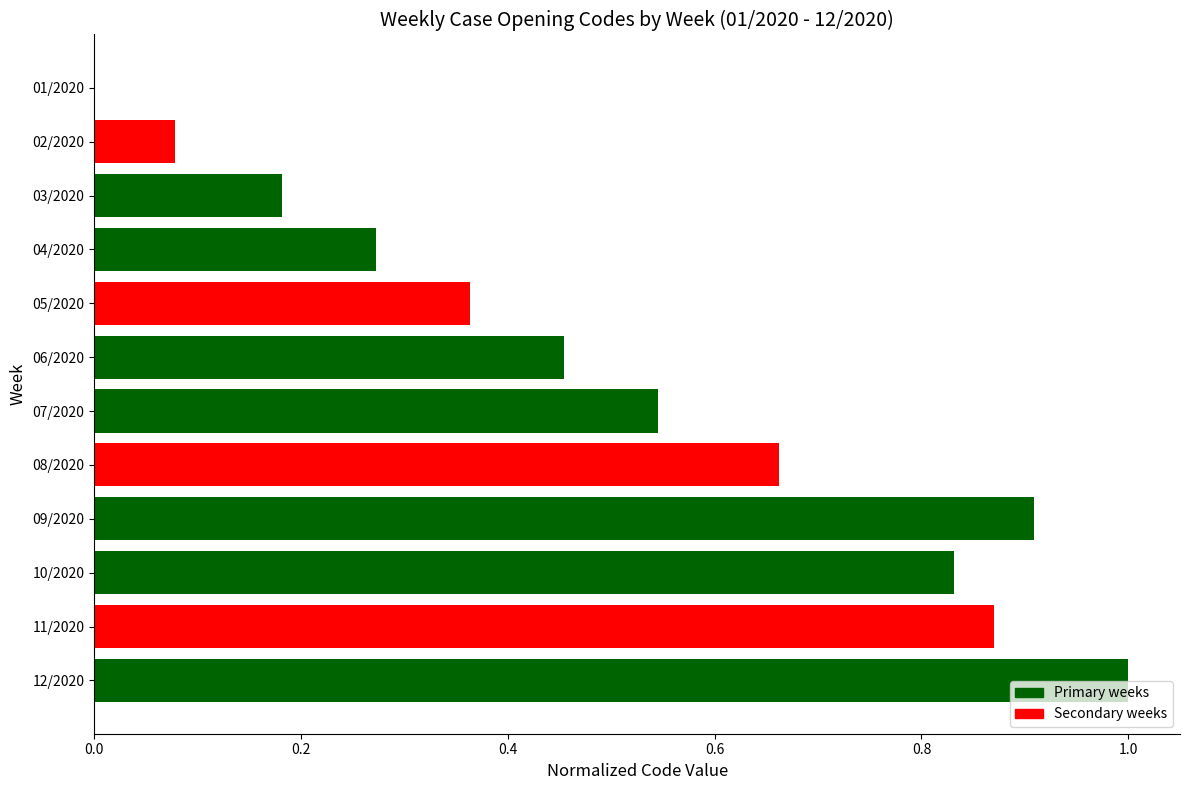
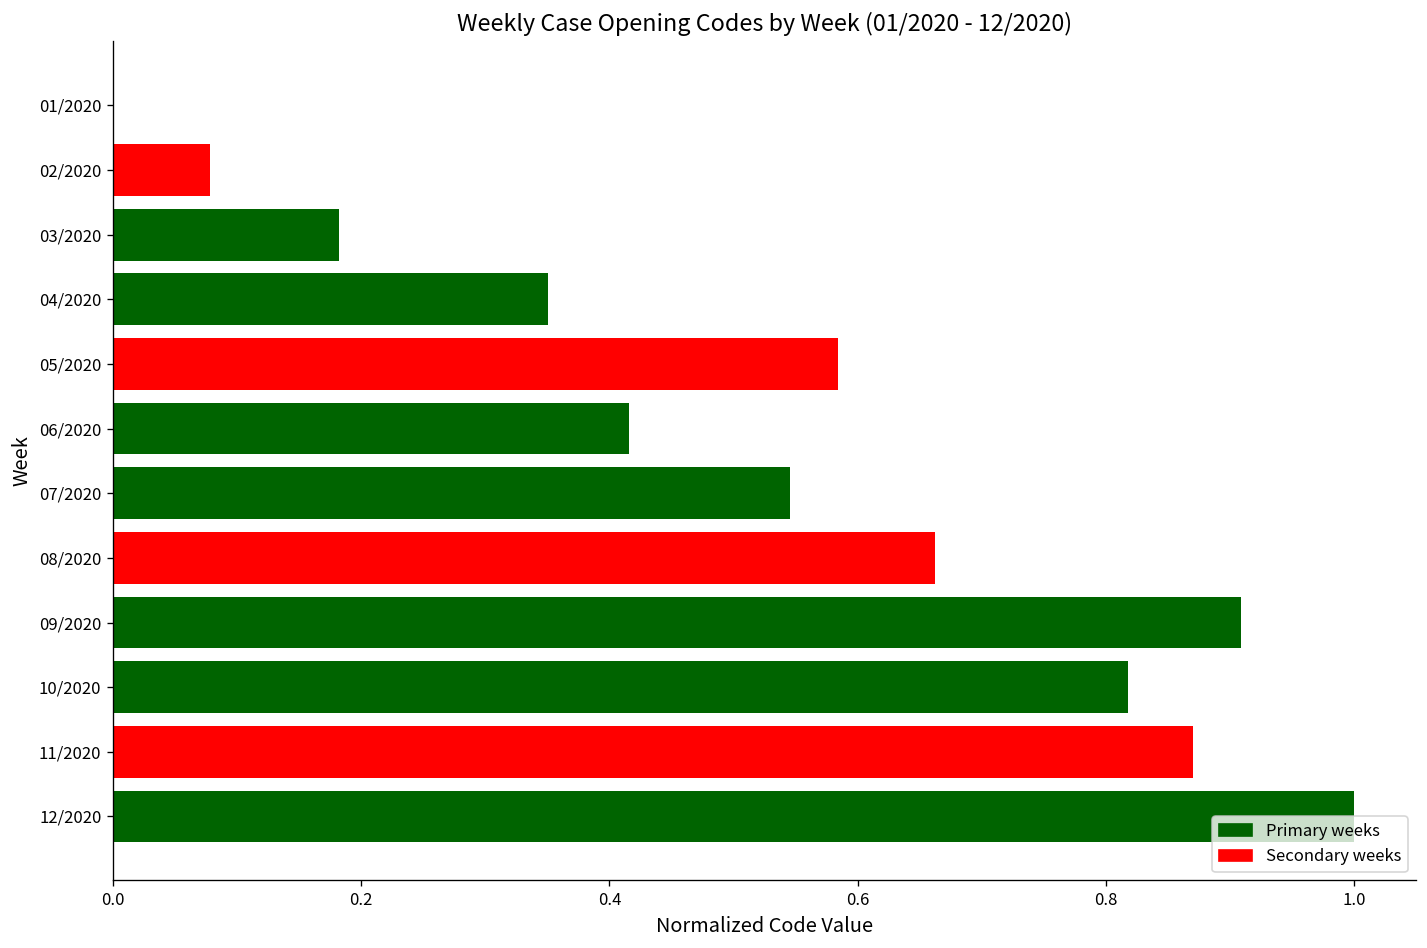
  {
    "01/2020": 0.000,
    "02/2020": 0.078,
    "03/2020": 0.182,
-   "04/2020": 0.273,
-   "05/2020": 0.364,
-   "06/2020": 0.455,
+   "04/2020": 0.351,
+   "05/2020": 0.584,
+   "06/2020": 0.416,
    "07/2020": 0.545,
    "08/2020": 0.662,
    "09/2020": 0.909,
-   "10/2020": 0.831,
+   "10/2020": 0.818,
    "11/2020": 0.870,
    "12/2020": 1.000
  }
